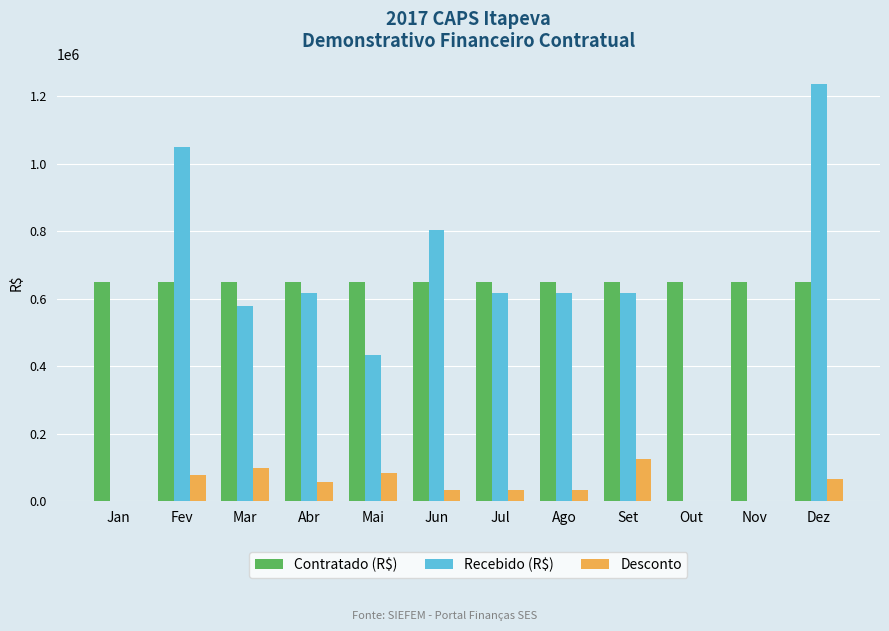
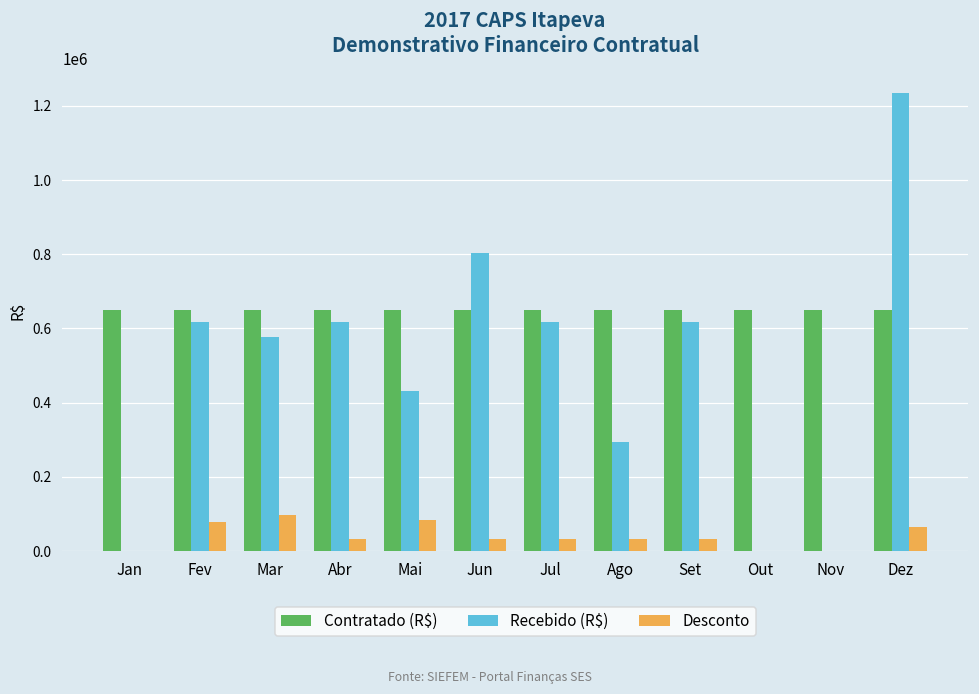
  {
    "Contratado (R$)": {
      "Jan": 650000,
      "Fev": 650000,
      "Mar": 650000,
      "Abr": 650000,
      "Mai": 650000,
      "Jun": 650000,
      "Jul": 650000,
      "Ago": 650000,
      "Set": 650000,
      "Out": 650000,
      "Nov": 650000,
      "Dez": 650000
    },
    "Recebido (R$)": {
      "Jan": 0,
-     "Fev": 1050000,
+     "Fev": 620000,
      "Mar": 580000,
      "Abr": 620000,
      "Mai": 430000,
      "Jun": 800000,
      "Jul": 620000,
-     "Ago": 620000,
+     "Ago": 300000,
      "Set": 620000,
      "Out": 0,
      "Nov": 0,
      "Dez": 1240000
    },
    "Desconto": {
      "Jan": 0,
      "Fev": 80000,
      "Mar": 100000,
-     "Abr": 60000,
+     "Abr": 30000,
      "Mai": 80000,
      "Jun": 30000,
      "Jul": 30000,
      "Ago": 30000,
-     "Set": 130000,
+     "Set": 30000,
      "Out": 0,
      "Nov": 0,
      "Dez": 70000
    }
  }
